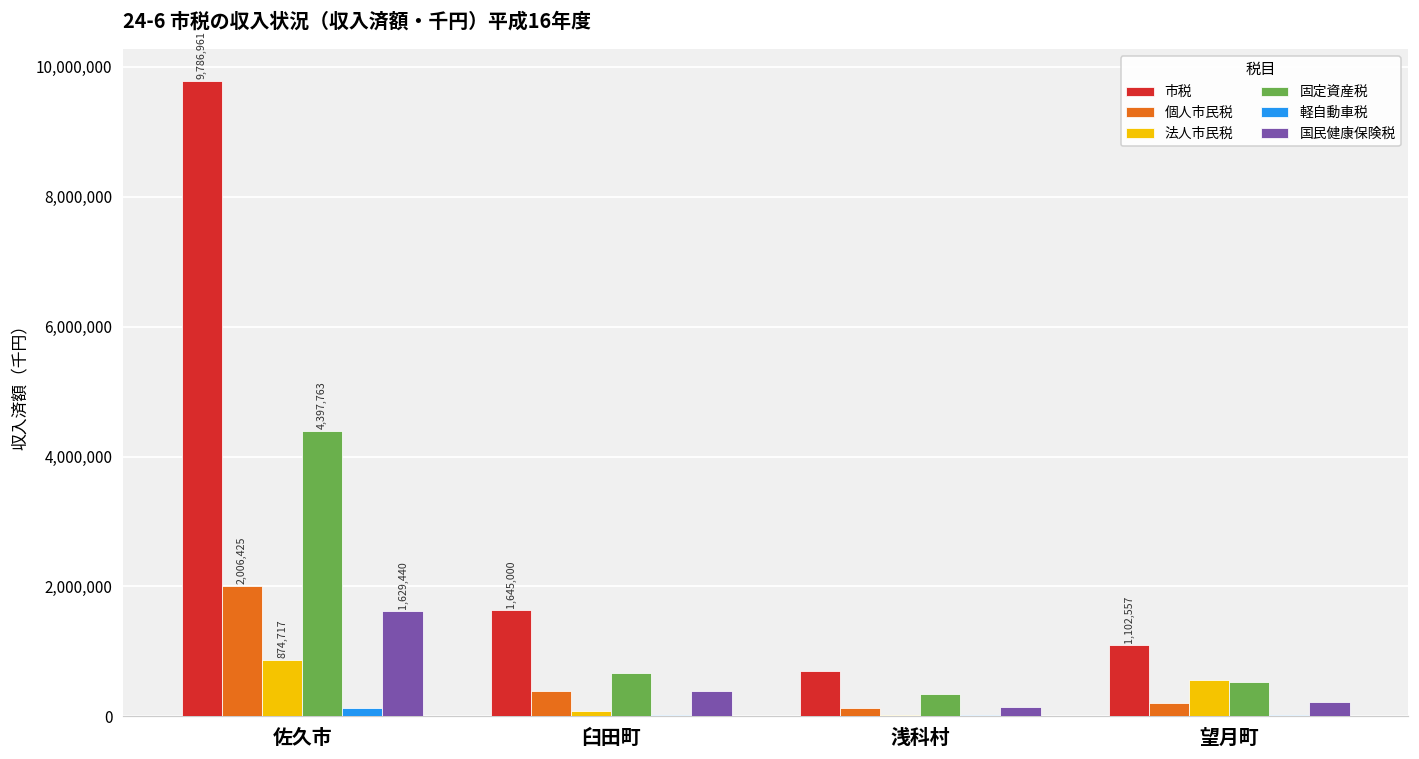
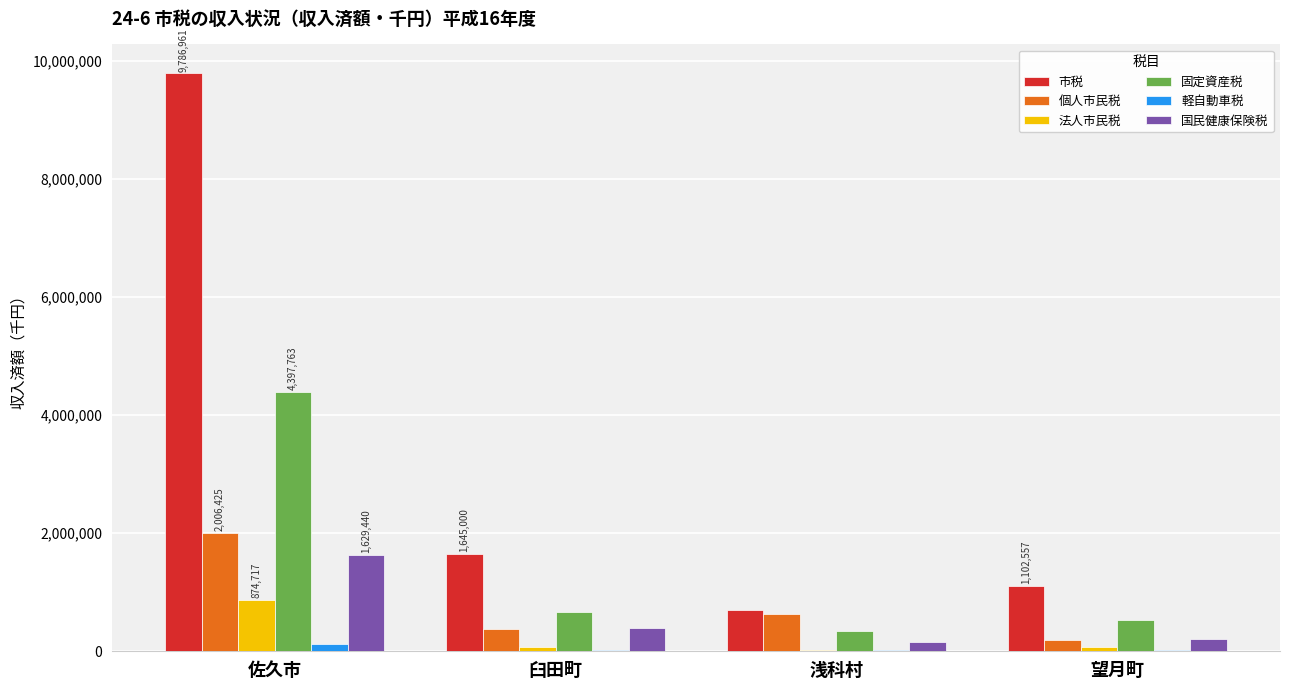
  {
    "市税": {
      "佐久市": "9,786,961",
      "臼田町": "1,645,000",
      "望月町": "1,102,557"
    },
    "個人市民税": {
      "臼田町": "400,000",
-     "浅科村": "100,000",
+     "浅科村": "600,000",
      "望月町": "200,000"
    },
    "法人市民税": {
      "臼田町": "100,000",
-     "望月町": "600,000"
+     "望月町": "100,000"
    },
    "固定資産税": {
      "佐久市": "4,397,763"
    },
    "軽自動車税": {
      "佐久市": "100,000"
    },
    "国民健康保険税": {
      "佐久市": "1,629,440"
    }
  }
